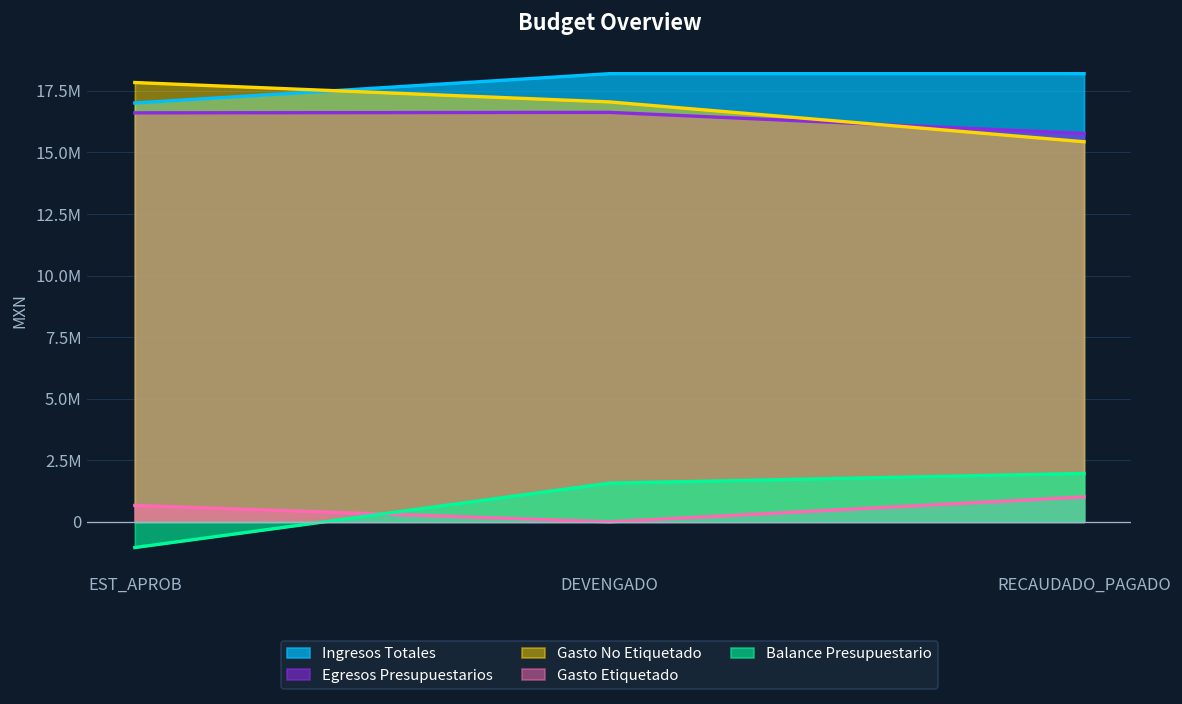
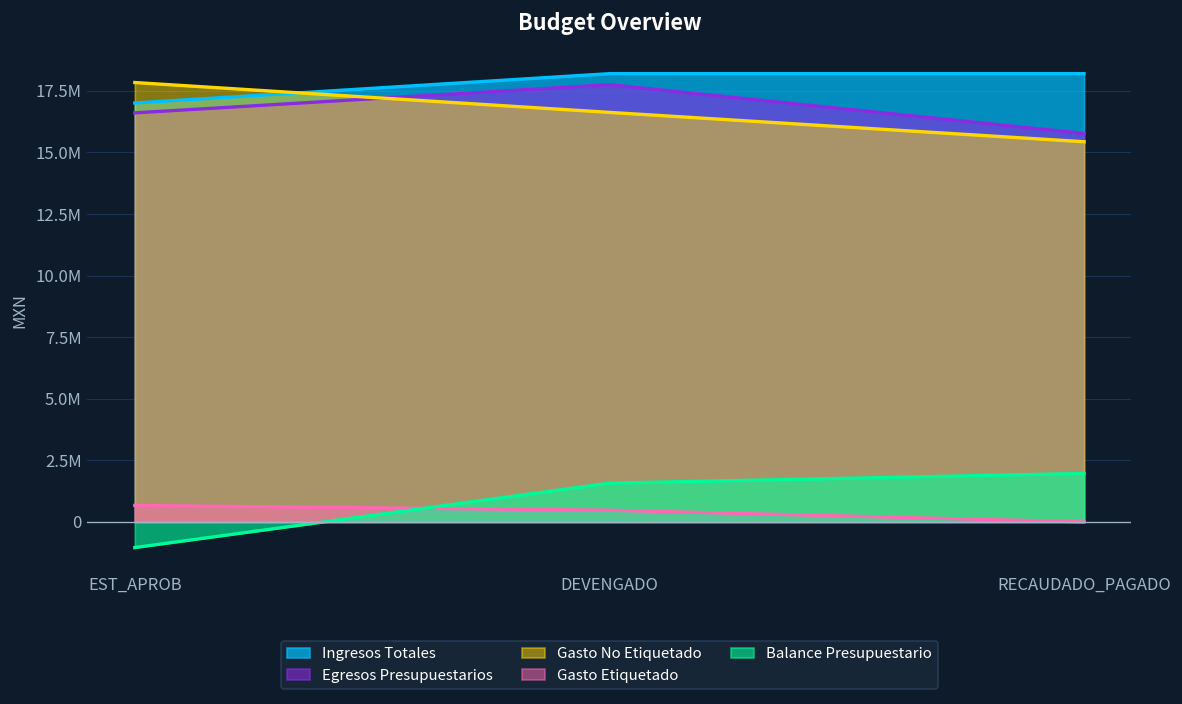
  {
    "Ingresos Totales": {
      "EST_APROB": 17000000,
      "DEVENGADO": 18200000,
      "RECAUDADO_PAGADO": 18200000
    },
    "Egresos Presupuestarios": {
      "EST_APROB": 16600000,
-     "DEVENGADO": 16600000,
+     "DEVENGADO": 17800000,
      "RECAUDADO_PAGADO": 15800000
    },
    "Gasto No Etiquetado": {
      "EST_APROB": 17800000,
-     "DEVENGADO": 17100000,
+     "DEVENGADO": 16600000,
      "RECAUDADO_PAGADO": 15400000
    },
    "Gasto Etiquetado": {
      "EST_APROB": 700000,
-     "DEVENGADO": 0,
-     "RECAUDADO_PAGADO": 1000000
+     "DEVENGADO": 500000,
+     "RECAUDADO_PAGADO": 0
    }
  }
